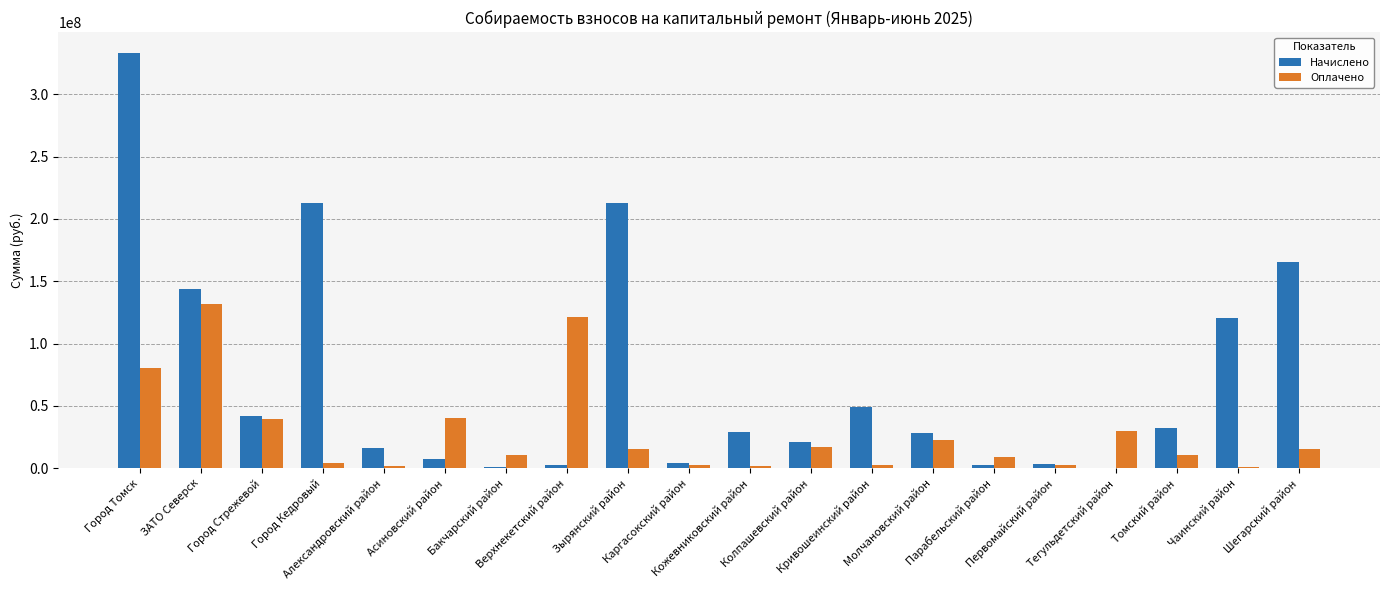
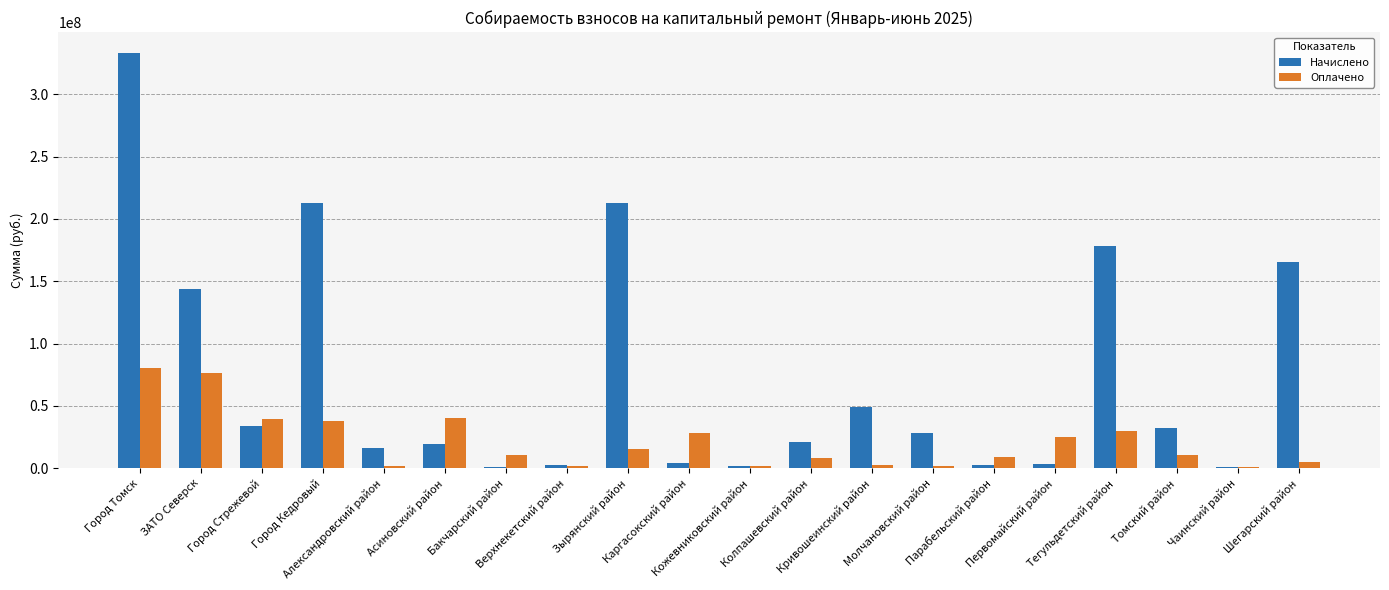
  {
    "Начислено": {
      "Город Томск": 333000000,
      "ЗАТО Северск": 143000000,
-     "Город Стрежевой": 42000000,
+     "Город Стрежевой": 33000000,
      "Город Кедровый": 212000000,
      "Александровский район": 16000000,
-     "Асиновский район": 8000000,
+     "Асиновский район": 20000000,
      "Верхнекетский район": 2000000,
      "Зырянский район": 212000000,
      "Каргасокский район": 4000000,
-     "Кожевниковский район": 29000000,
+     "Кожевниковский район": 2000000,
      "Колпашевский район": 21000000,
      "Кривошеинский район": 49000000,
      "Молчановский район": 28000000,
      "Парабельский район": 2000000,
      "Первомайский район": 3000000,
-     "Тегульдетский район": 0,
+     "Тегульдетский район": 178000000,
      "Томский район": 32000000,
-     "Чаинский район": 120000000,
+     "Чаинский район": 1000000,
      "Шегарский район": 165000000
    },
    "Оплачено": {
      "Город Томск": 80000000,
-     "ЗАТО Северск": 132000000,
+     "ЗАТО Северск": 76000000,
      "Город Стрежевой": 39000000,
-     "Город Кедровый": 4000000,
+     "Город Кедровый": 38000000,
      "Асиновский район": 40000000,
      "Бакчарский район": 11000000,
-     "Верхнекетский район": 122000000,
+     "Верхнекетский район": 2000000,
      "Зырянский район": 15000000,
-     "Каргасокский район": 3000000,
-     "Колпашевский район": 17000000,
+     "Каргасокский район": 28000000,
+     "Колпашевский район": 8000000,
      "Кривошеинский район": 2000000,
-     "Молчановский район": 23000000,
+     "Молчановский район": 2000000,
      "Парабельский район": 9000000,
-     "Первомайский район": 3000000,
+     "Первомайский район": 25000000,
      "Тегульдетский район": 30000000,
      "Томский район": 10000000,
-     "Шегарский район": 15000000
+     "Шегарский район": 5000000
    }
  }
